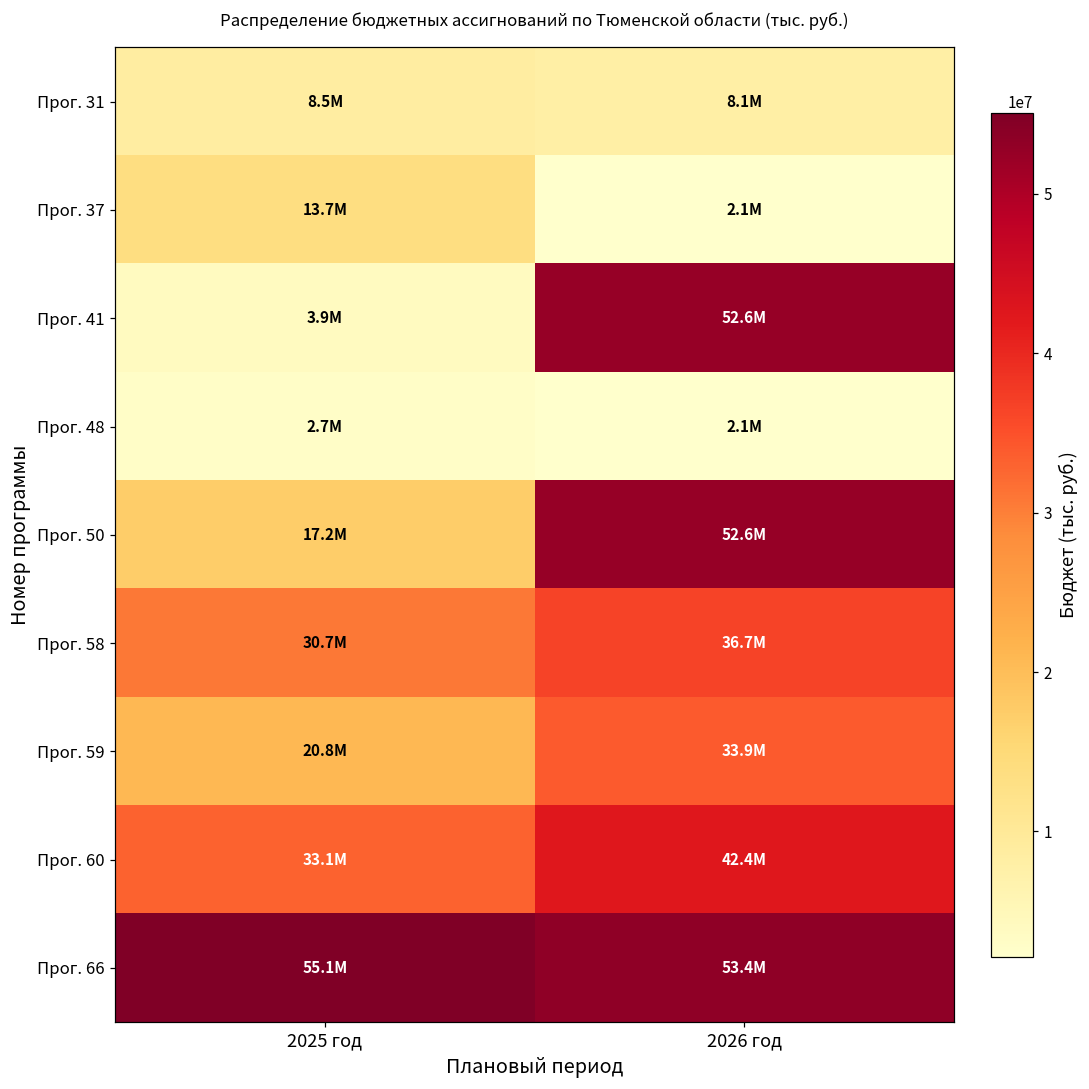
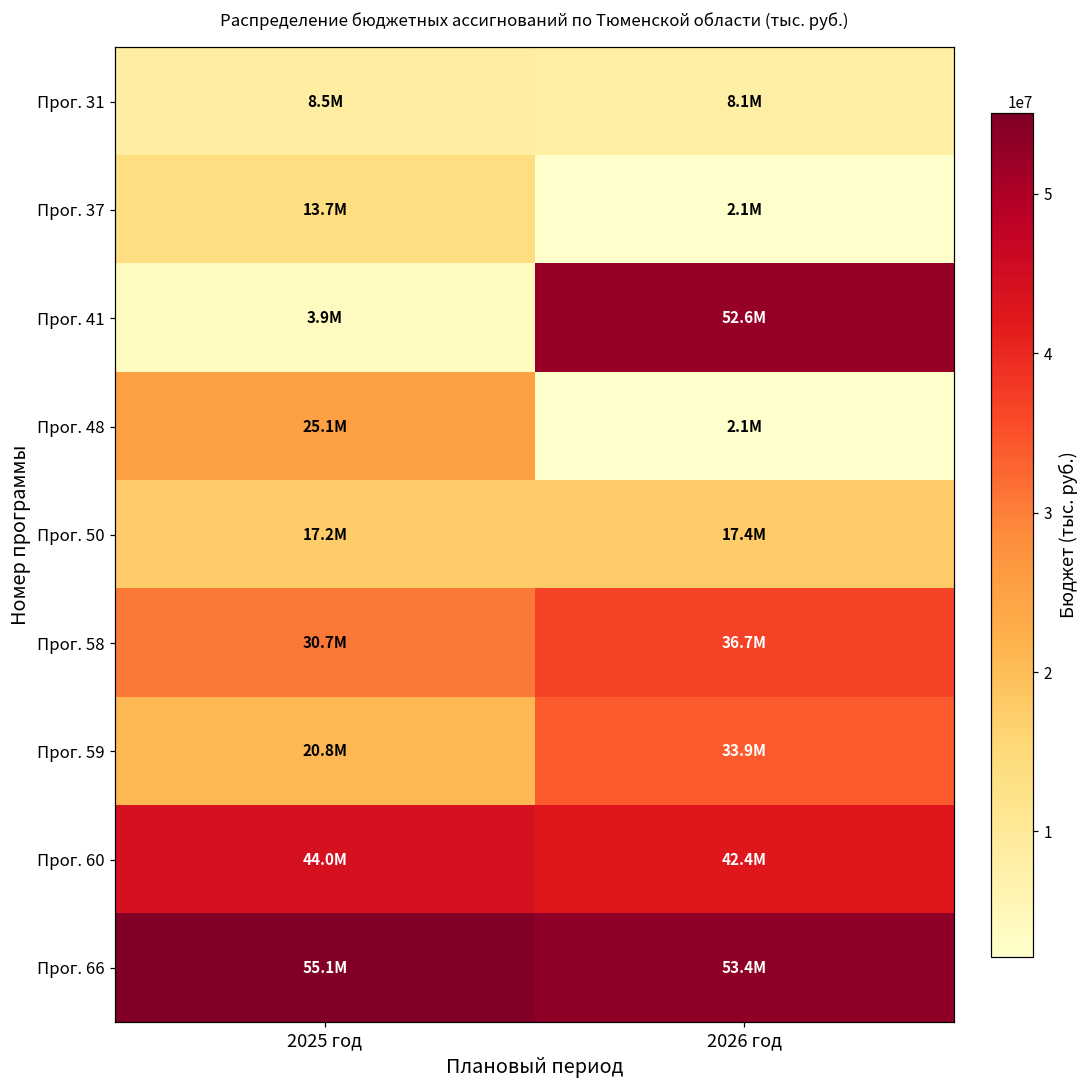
  {
    "Прог. 31": {
      "2025 год": "8.5M",
      "2026 год": "8.1M"
    },
    "Прог. 37": {
      "2025 год": "13.7M",
      "2026 год": "2.1M"
    },
    "Прог. 41": {
      "2025 год": "3.9M",
      "2026 год": "52.6M"
    },
    "Прог. 48": {
-     "2025 год": "2.7M",
+     "2025 год": "25.1M",
      "2026 год": "2.1M"
    },
    "Прог. 50": {
      "2025 год": "17.2M",
-     "2026 год": "52.6M"
+     "2026 год": "17.4M"
    },
    "Прог. 58": {
      "2025 год": "30.7M",
      "2026 год": "36.7M"
    },
    "Прог. 59": {
      "2025 год": "20.8M",
      "2026 год": "33.9M"
    },
    "Прог. 60": {
-     "2025 год": "33.1M",
+     "2025 год": "44.0M",
      "2026 год": "42.4M"
    },
    "Прог. 66": {
      "2025 год": "55.1M",
      "2026 год": "53.4M"
    }
  }
